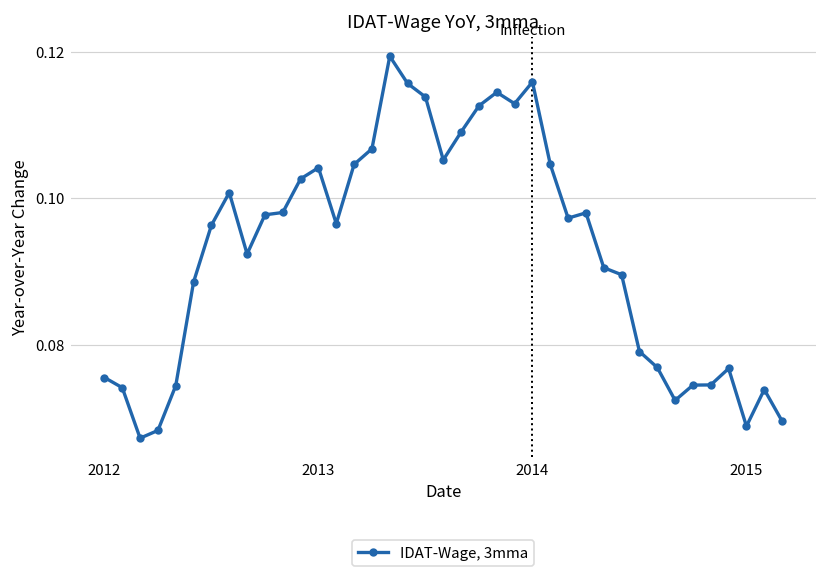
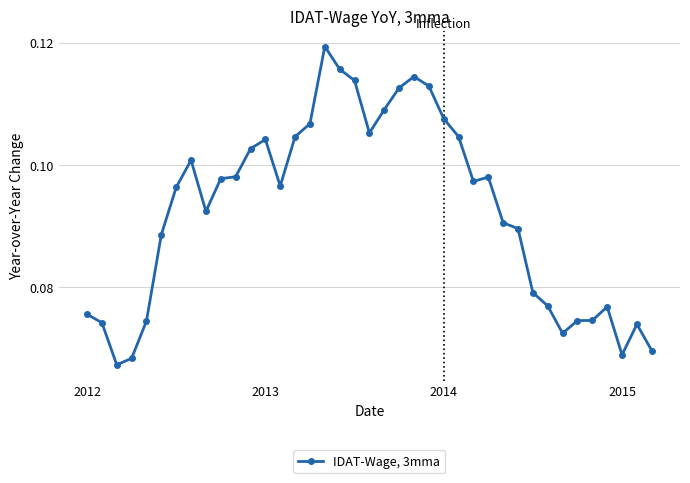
  {
    "2012": 0.076,
    "2013": 0.104,
-   "2014": 0.116,
+   "2014": 0.108,
    "2015": 0.069
  }
